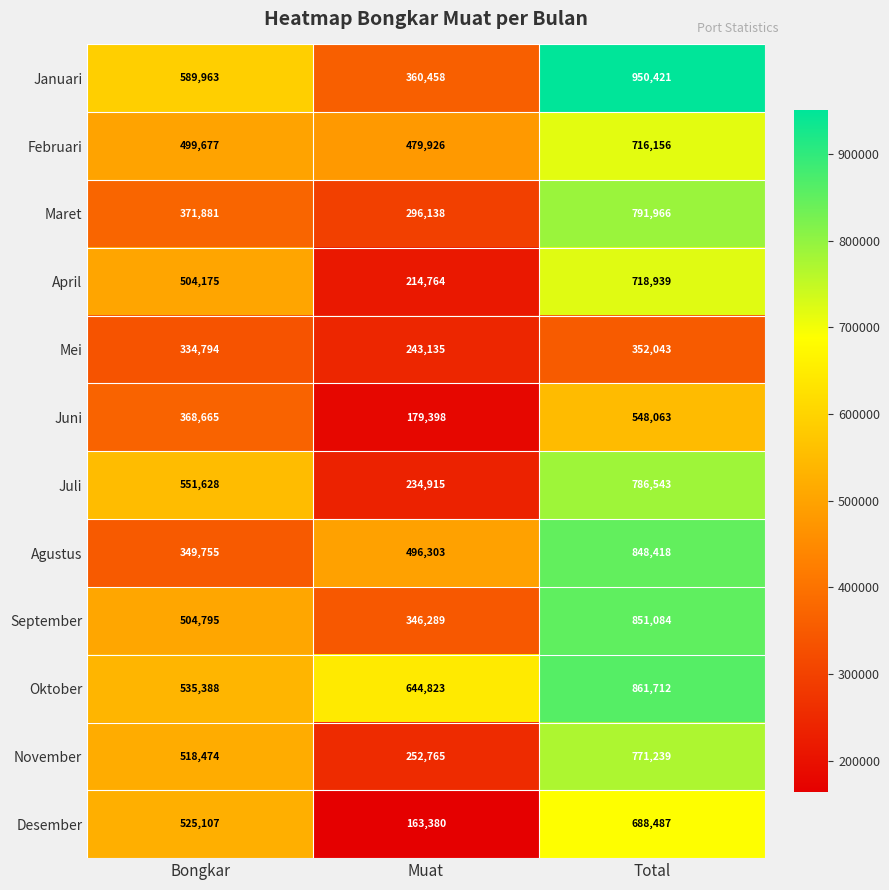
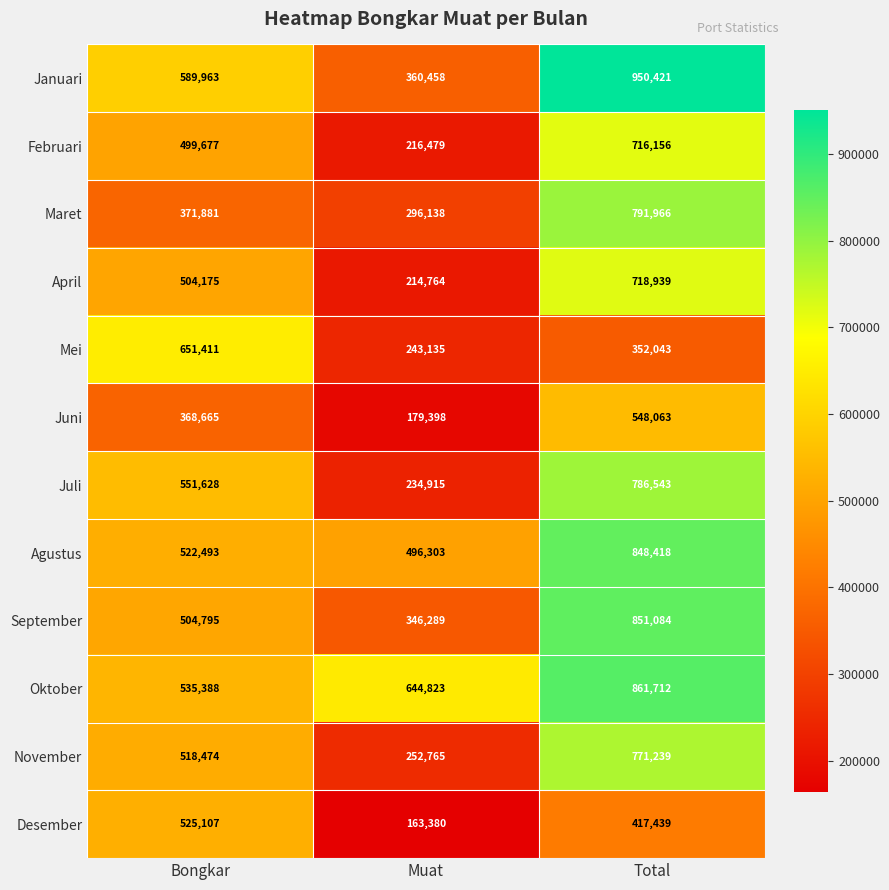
  {
    "Januari": {
      "Bongkar": "589,963",
      "Muat": "360,458",
      "Total": "950,421"
    },
    "Februari": {
      "Bongkar": "499,677",
-     "Muat": "479,926",
+     "Muat": "216,479",
      "Total": "716,156"
    },
    "Maret": {
      "Bongkar": "371,881",
      "Muat": "296,138",
      "Total": "791,966"
    },
    "April": {
      "Bongkar": "504,175",
      "Muat": "214,764",
      "Total": "718,939"
    },
    "Mei": {
-     "Bongkar": "334,794",
+     "Bongkar": "651,411",
      "Muat": "243,135",
      "Total": "352,043"
    },
    "Juni": {
      "Bongkar": "368,665",
      "Muat": "179,398",
      "Total": "548,063"
    },
    "Juli": {
      "Bongkar": "551,628",
      "Muat": "234,915",
      "Total": "786,543"
    },
    "Agustus": {
-     "Bongkar": "349,755",
+     "Bongkar": "522,493",
      "Muat": "496,303",
      "Total": "848,418"
    },
    "September": {
      "Bongkar": "504,795",
      "Muat": "346,289",
      "Total": "851,084"
    },
    "Oktober": {
      "Bongkar": "535,388",
      "Muat": "644,823",
      "Total": "861,712"
    },
    "November": {
      "Bongkar": "518,474",
      "Muat": "252,765",
      "Total": "771,239"
    },
    "Desember": {
      "Bongkar": "525,107",
      "Muat": "163,380",
-     "Total": "688,487"
+     "Total": "417,439"
    }
  }
